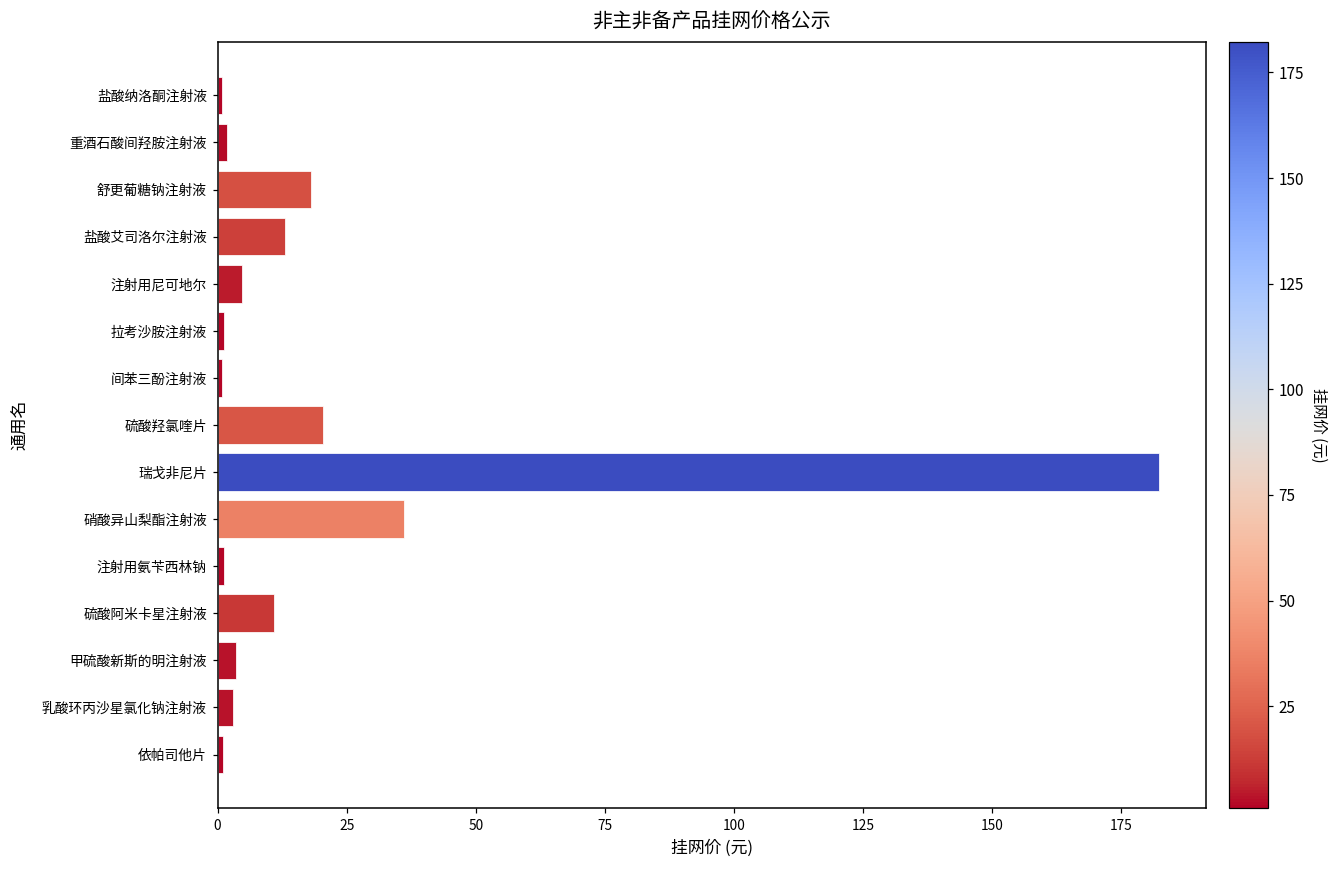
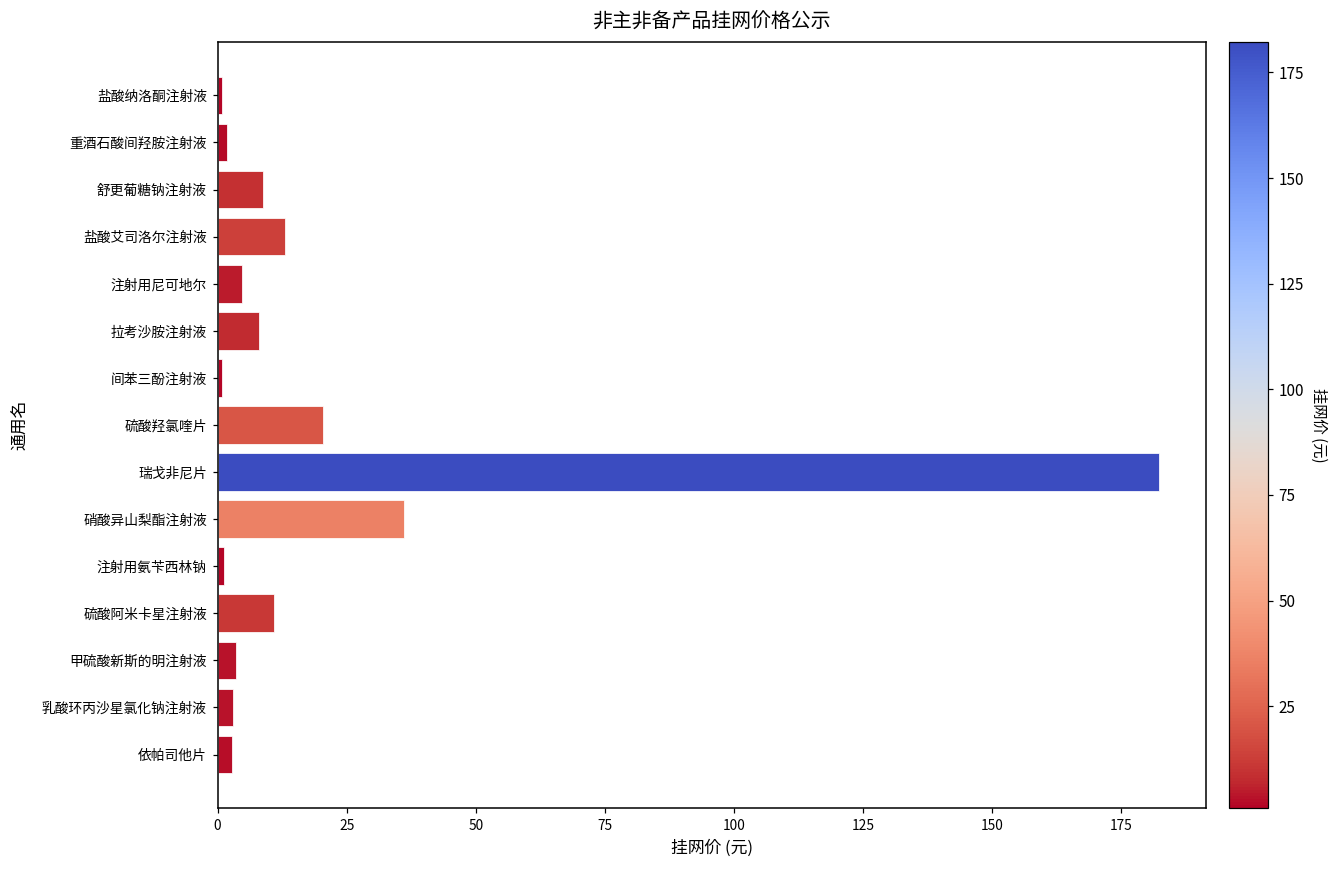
  {
    "盐酸纳洛酮注射液": 1,
    "重酒石酸间羟胺注射液": 2,
-   "舒更葡糖钠注射液": 18,
+   "舒更葡糖钠注射液": 9,
    "盐酸艾司洛尔注射液": 13,
    "注射用尼可地尔": 5,
-   "拉考沙胺注射液": 1,
+   "拉考沙胺注射液": 8,
    "间苯三酚注射液": 1,
    "硫酸羟氯喹片": 20,
    "瑞戈非尼片": 182,
    "硝酸异山梨酯注射液": 36,
    "注射用氨苄西林钠": 1,
    "硫酸阿米卡星注射液": 11,
    "甲硫酸新斯的明注射液": 4,
    "乳酸环丙沙星氯化钠注射液": 3,
-   "依帕司他片": 1
+   "依帕司他片": 3
  }
